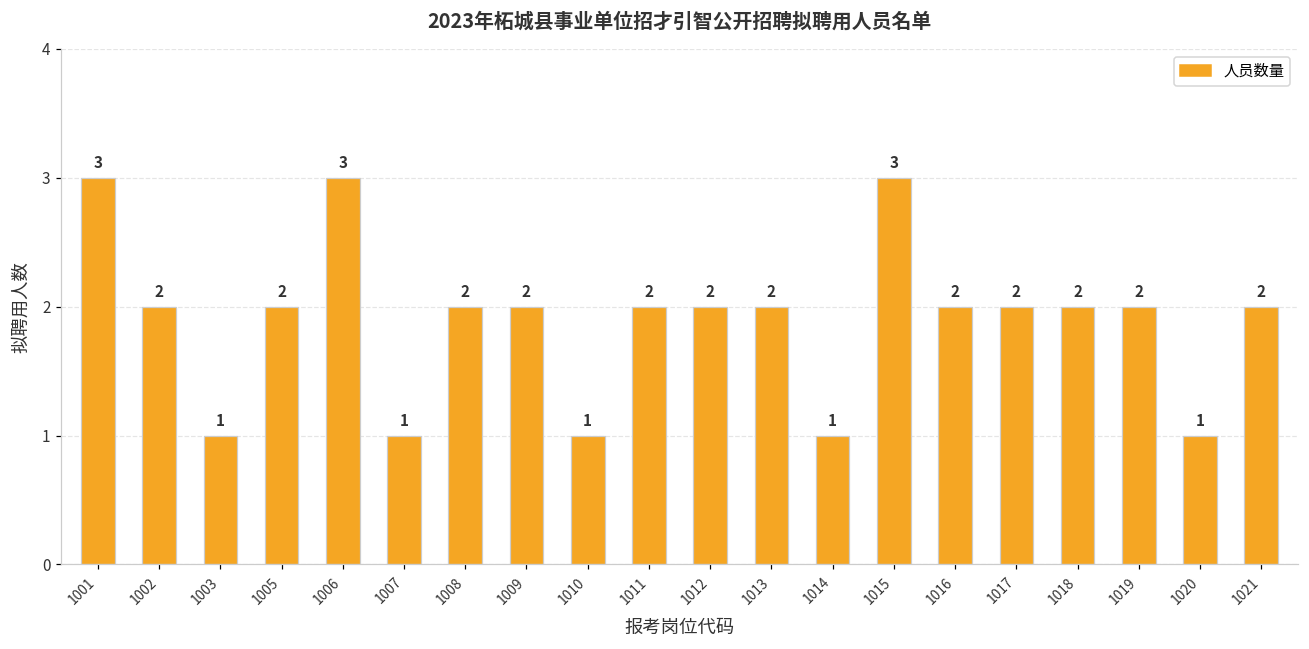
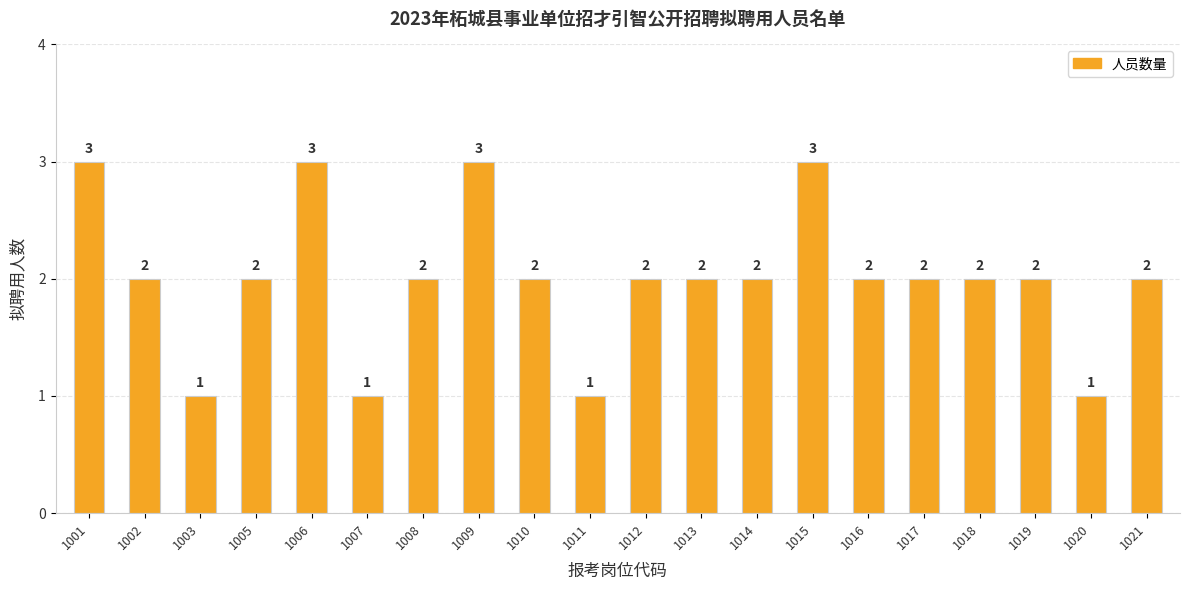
  {
    "1001": 3,
    "1002": 2,
    "1003": 1,
    "1005": 2,
    "1006": 3,
    "1007": 1,
    "1008": 2,
-   "1009": 2,
-   "1010": 1,
-   "1011": 2,
+   "1009": 3,
+   "1010": 2,
+   "1011": 1,
    "1012": 2,
    "1013": 2,
-   "1014": 1,
+   "1014": 2,
    "1015": 3,
    "1016": 2,
    "1017": 2,
    "1018": 2,
    "1019": 2,
    "1020": 1,
    "1021": 2
  }
